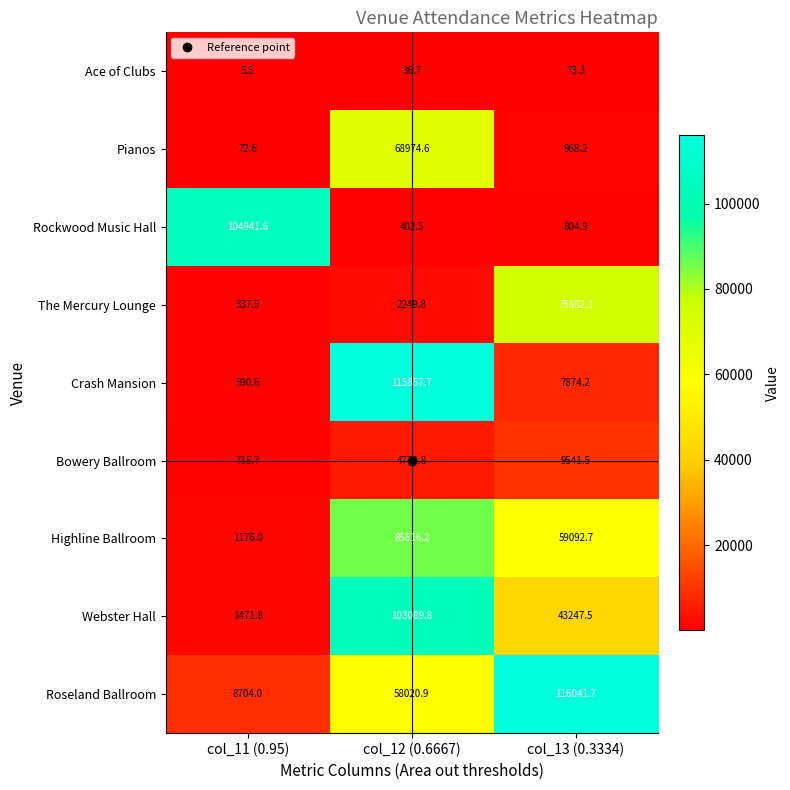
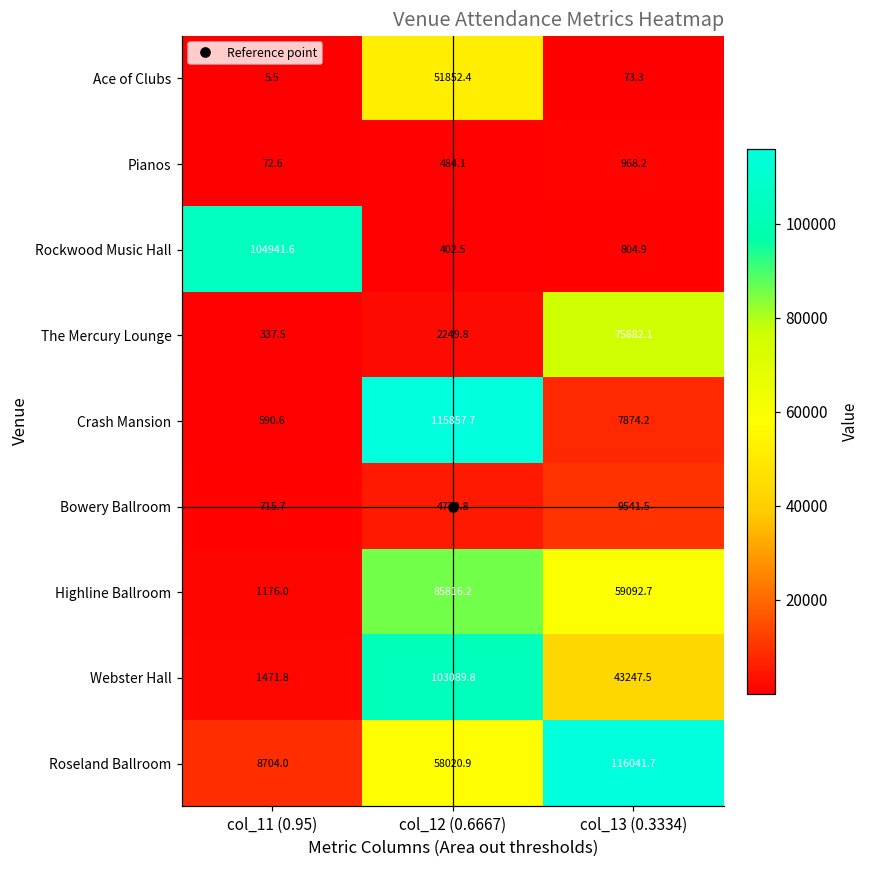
  {
    "Ace of Clubs": {
      "col_11 (0.95)": 5.5,
-     "col_12 (0.6667)": 36.7,
+     "col_12 (0.6667)": 51852.4,
      "col_13 (0.3334)": 73.3
    },
    "Pianos": {
      "col_11 (0.95)": 72.6,
-     "col_12 (0.6667)": 68974.6,
+     "col_12 (0.6667)": 484.1,
      "col_13 (0.3334)": 968.2
    },
    "Rockwood Music Hall": {
      "col_11 (0.95)": 104941.6,
      "col_12 (0.6667)": 402.5,
      "col_13 (0.3334)": 804.9
    },
    "The Mercury Lounge": {
      "col_11 (0.95)": 337.5,
      "col_12 (0.6667)": 2249.8,
      "col_13 (0.3334)": 75882.1
    },
    "Crash Mansion": {
      "col_11 (0.95)": 590.6,
      "col_12 (0.6667)": 115857.7,
      "col_13 (0.3334)": 7874.2
    },
    "Bowery Ballroom": {
      "col_11 (0.95)": 715.7,
      "col_13 (0.3334)": 9541.5
    },
    "Highline Ballroom": {
      "col_11 (0.95)": 1176.0,
      "col_12 (0.6667)": 85816.2,
      "col_13 (0.3334)": 59092.7
    },
    "Webster Hall": {
      "col_11 (0.95)": 1471.8,
      "col_12 (0.6667)": 103089.8,
      "col_13 (0.3334)": 43247.5
    },
    "Roseland Ballroom": {
      "col_11 (0.95)": 8704.0,
      "col_12 (0.6667)": 58020.9,
      "col_13 (0.3334)": 116041.7
    }
  }
